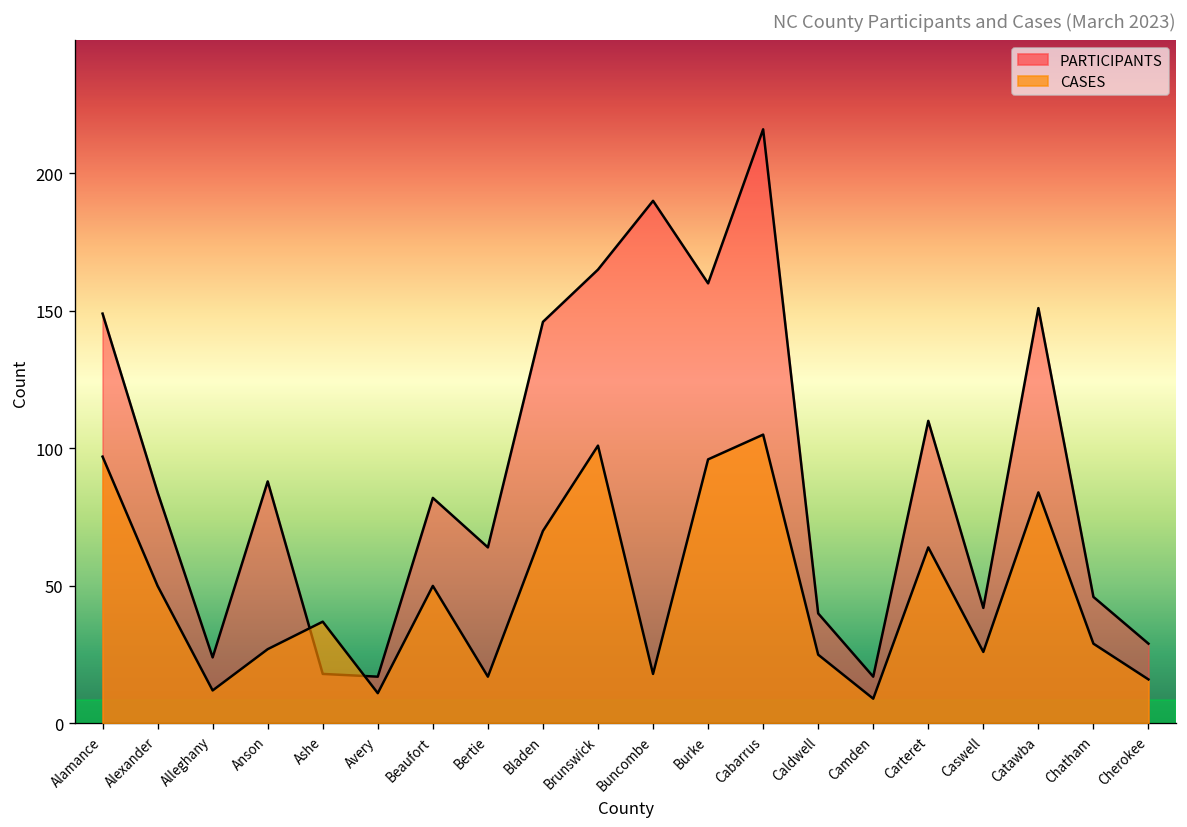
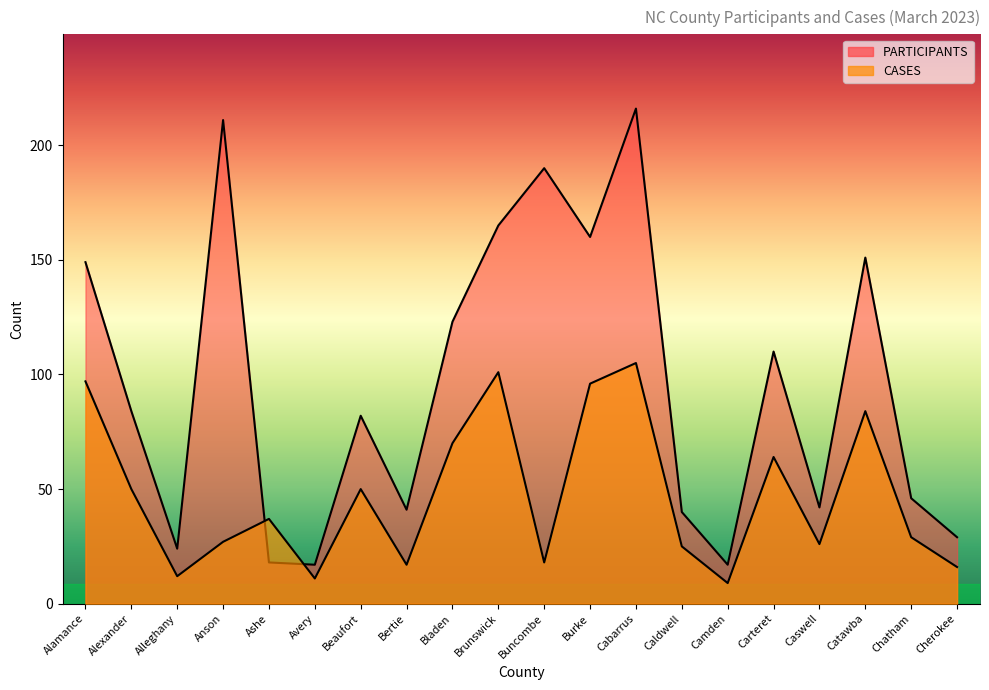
  {
    "PARTICIPANTS": {
      "Alamance": 149,
      "Alexander": 84,
      "Alleghany": 24,
-     "Anson": 88,
+     "Anson": 211,
      "Ashe": 18,
      "Avery": 17,
      "Beaufort": 82,
-     "Bertie": 64,
-     "Bladen": 146,
+     "Bertie": 41,
+     "Bladen": 123,
      "Brunswick": 165,
      "Buncombe": 190,
      "Burke": 160,
      "Cabarrus": 216,
      "Caldwell": 40,
      "Camden": 17,
      "Carteret": 110,
      "Caswell": 42,
      "Catawba": 151,
      "Chatham": 46,
      "Cherokee": 29
    },
    "CASES": {
      "Alamance": 97,
      "Alexander": 50,
      "Alleghany": 12,
      "Anson": 27,
      "Ashe": 37,
      "Avery": 11,
      "Beaufort": 50,
      "Bertie": 17,
      "Bladen": 70,
      "Brunswick": 101,
      "Buncombe": 18,
      "Burke": 96,
      "Cabarrus": 105,
      "Caldwell": 25,
      "Camden": 9,
      "Carteret": 64,
      "Caswell": 26,
      "Catawba": 84,
      "Chatham": 29,
      "Cherokee": 16
    }
  }
